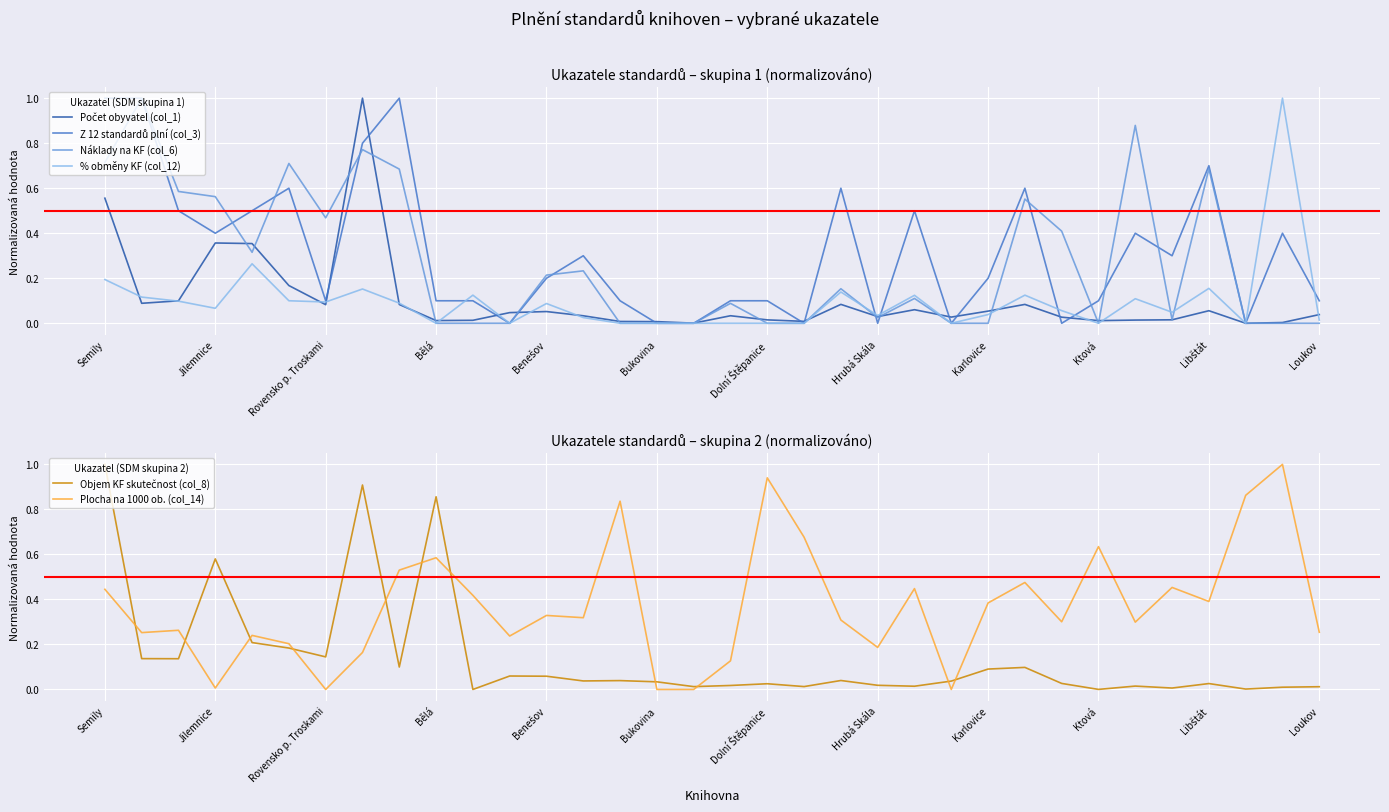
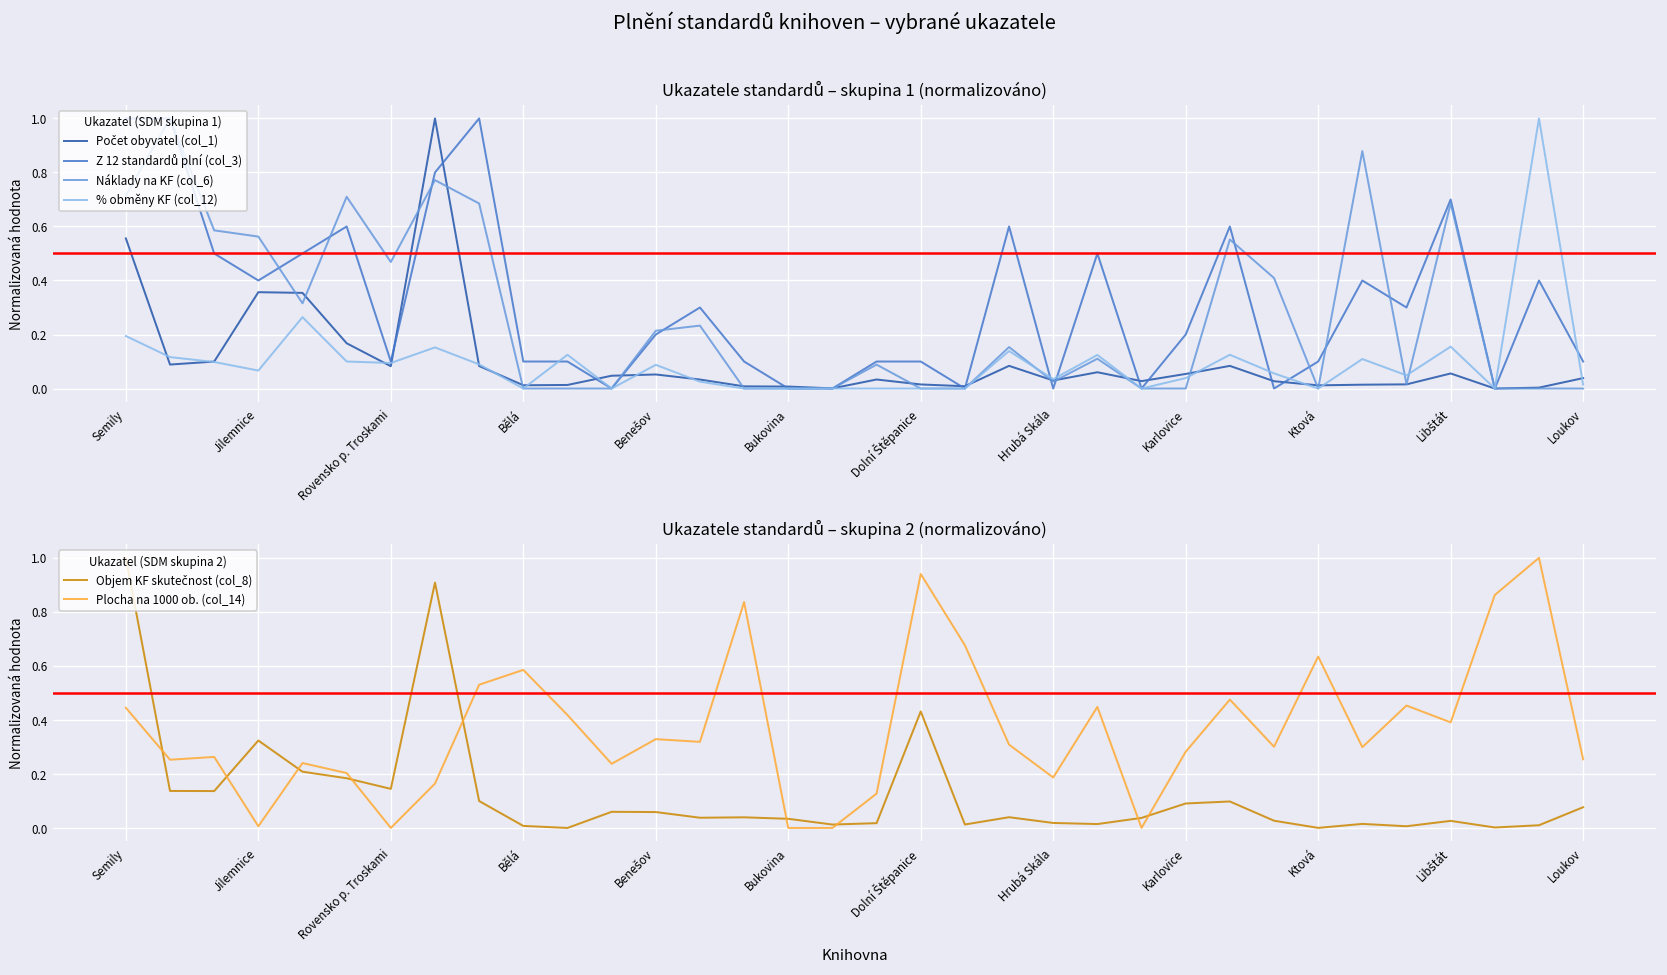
  {
    "Ukazatele standardů – skupina 2 (normalizováno)": {
      "Objem KF skutečnost (col_8)": {
-       "Jilemnice": 0.58,
+       "Jilemnice": 0.32,
        "Rovensko p. Troskami": 0.14,
-       "Bělá": 0.86,
+       "Bělá": 0.01,
        "Benešov": 0.06,
        "Bukovina": 0.03,
-       "Dolní Štěpanice": 0.03,
+       "Dolní Štěpanice": 0.43,
        "Hrubá Skála": 0.02,
        "Karlovice": 0.09,
        "Ktová": 0.00,
        "Libštát": 0.03,
-       "Loukov": 0.01
+       "Loukov": 0.08
      },
      "Plocha na 1000 ob. (col_14)": {
        "Semily": 0.44,
        "Jilemnice": 0.01,
        "Rovensko p. Troskami": 0.00,
        "Bělá": 0.59,
        "Benešov": 0.33,
        "Bukovina": 0.00,
        "Dolní Štěpanice": 0.94,
        "Hrubá Skála": 0.19,
-       "Karlovice": 0.38,
+       "Karlovice": 0.28,
        "Ktová": 0.63,
        "Libštát": 0.39,
        "Loukov": 0.25
      }
    }
  }
